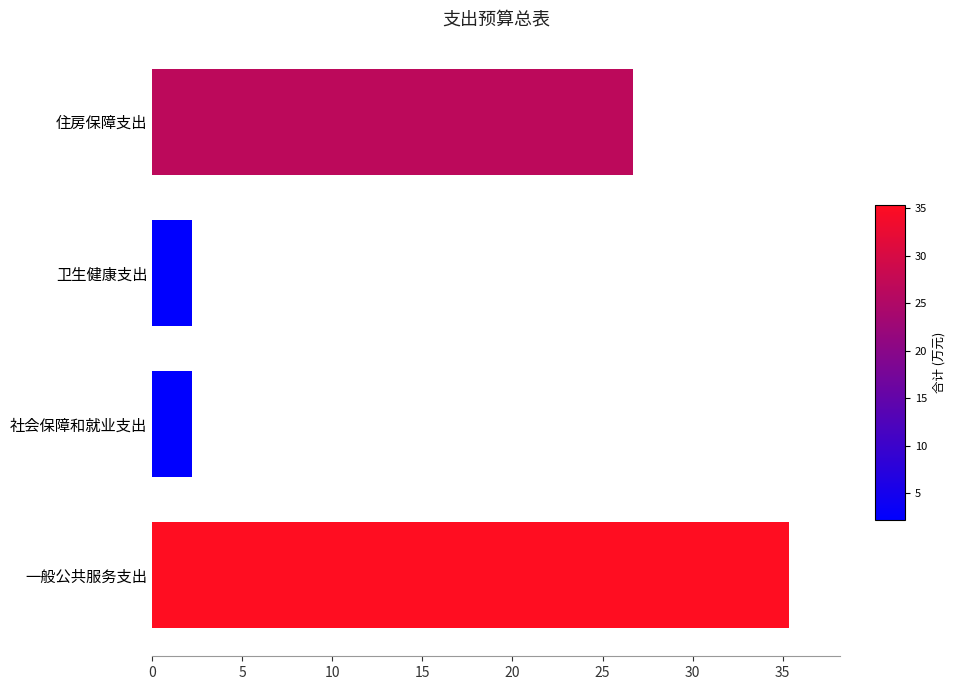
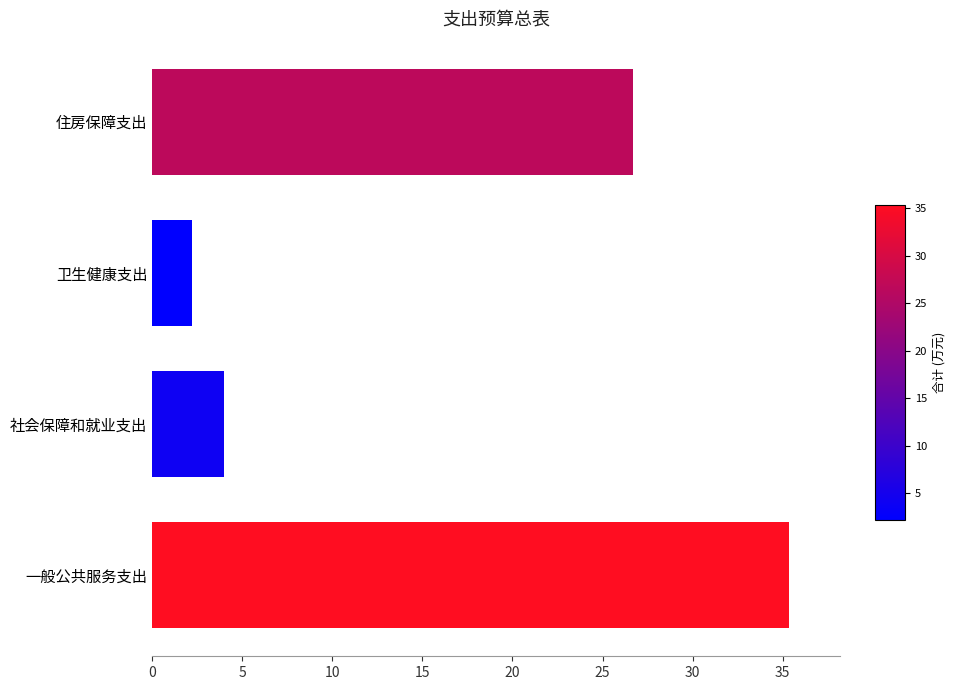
  {
    "住房保障支出": 26.7,
    "卫生健康支出": 2.2,
-   "社会保障和就业支出": 2.2,
+   "社会保障和就业支出": 4.0,
    "一般公共服务支出": 35.4
  }
